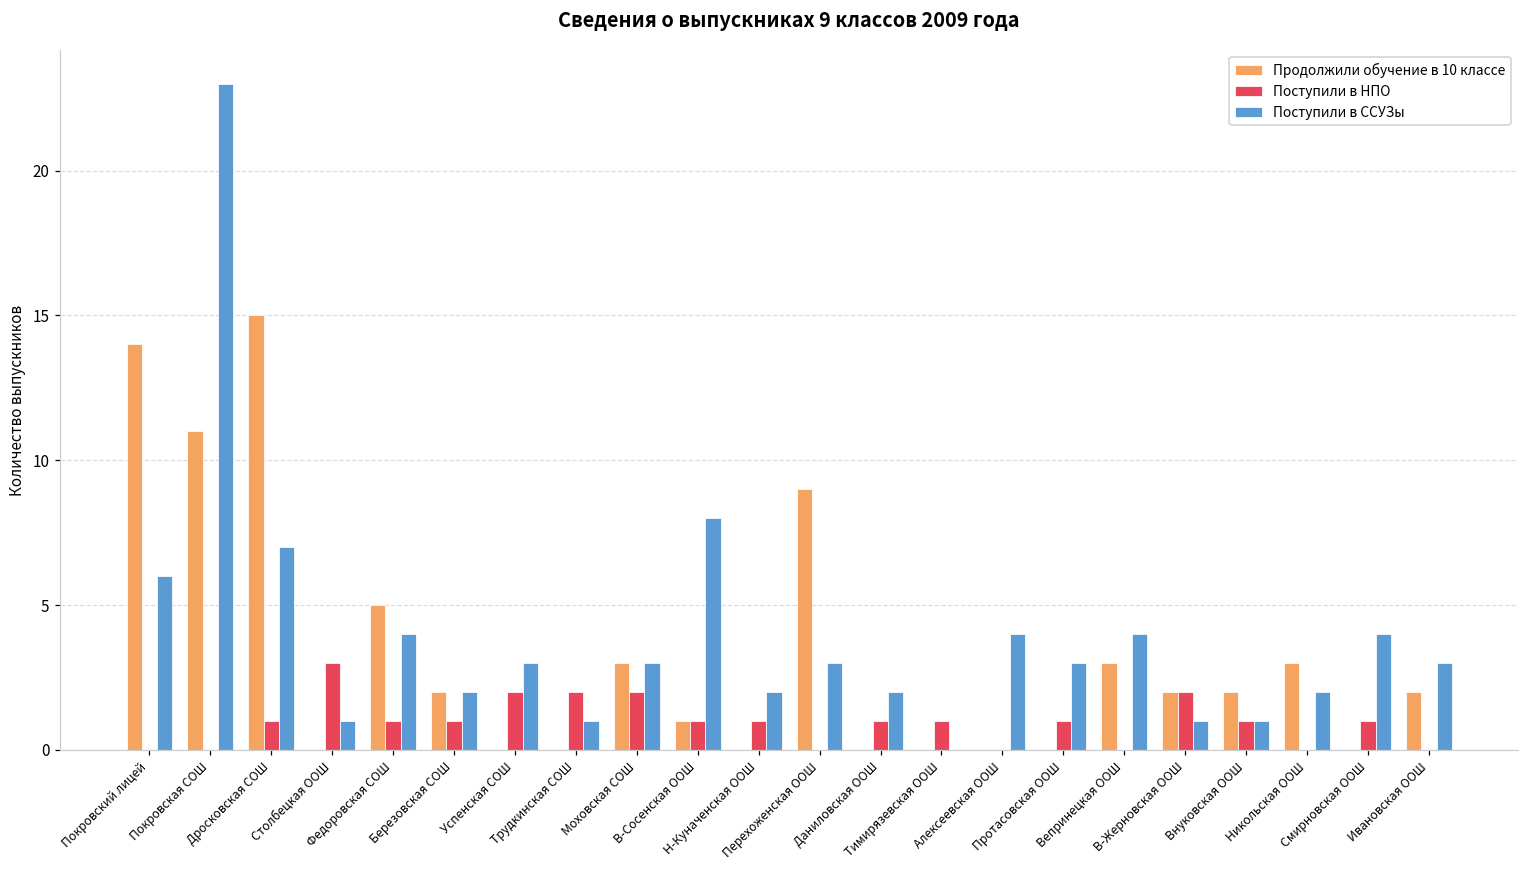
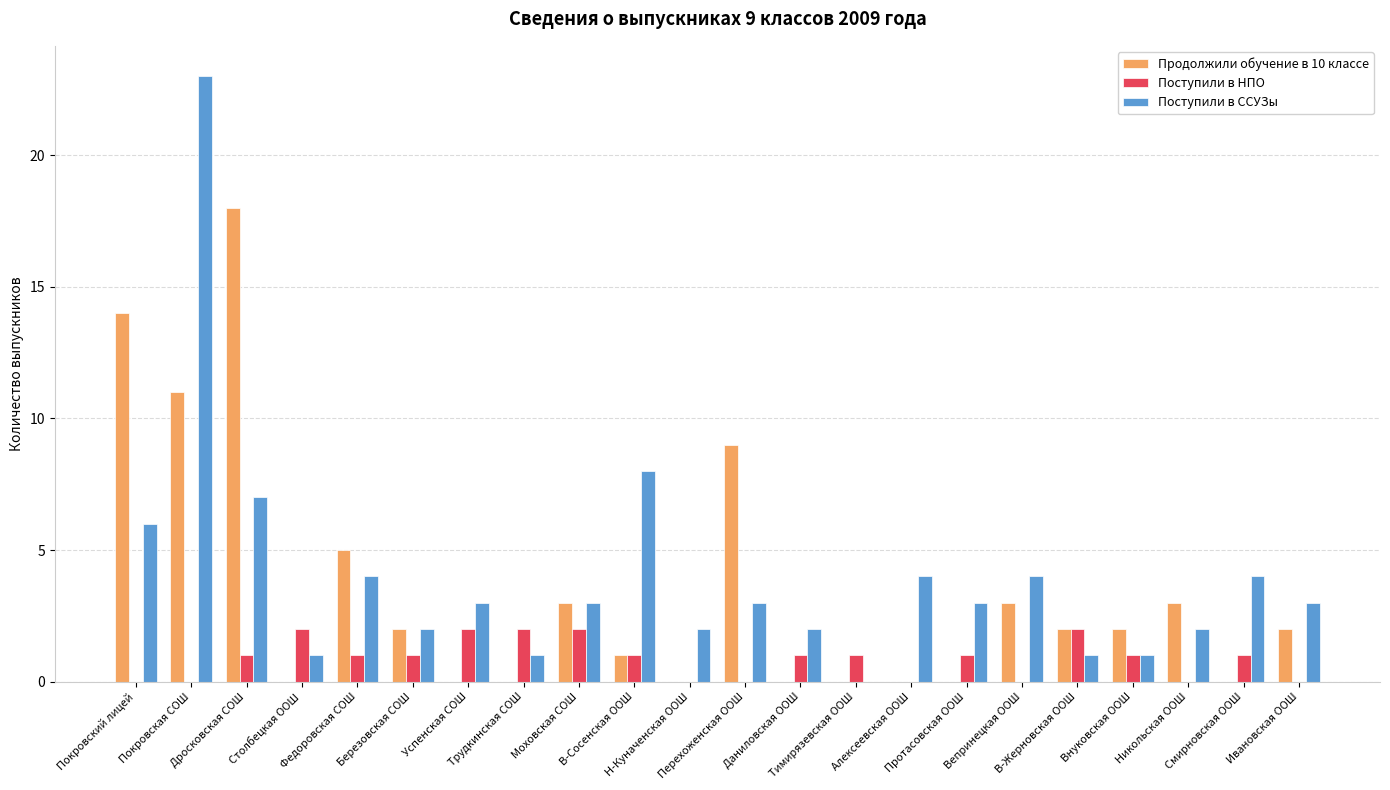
  {
    "Продолжили обучение в 10 классе": {
      "Покровский лицей": 14,
      "Покровская СОШ": 11,
-     "Дросковская СОШ": 15,
+     "Дросковская СОШ": 18,
      "Столбецкая ООШ": 0,
      "Федоровская СОШ": 5,
      "Березовская СОШ": 2,
      "Успенская СОШ": 0,
      "Трудкинская СОШ": 0,
      "Моховская СОШ": 3,
      "В-Сосенская ООШ": 1,
      "Н-Куначенская ООШ": 0,
      "Перехоженская ООШ": 9,
      "Даниловская ООШ": 0,
      "Тимирязевская ООШ": 0,
      "Алексеевская ООШ": 0,
      "Протасовская ООШ": 0,
      "Вепринецкая ООШ": 3,
      "В-Жерновская ООШ": 2,
      "Внуковская ООШ": 2,
      "Никольская ООШ": 3,
      "Смирновская ООШ": 0,
      "Ивановская ООШ": 2
    },
    "Поступили в НПО": {
      "Покровский лицей": 0,
      "Покровская СОШ": 0,
      "Дросковская СОШ": 1,
-     "Столбецкая ООШ": 3,
+     "Столбецкая ООШ": 2,
      "Федоровская СОШ": 1,
      "Березовская СОШ": 1,
      "Успенская СОШ": 2,
      "Трудкинская СОШ": 2,
      "Моховская СОШ": 2,
      "В-Сосенская ООШ": 1,
-     "Н-Куначенская ООШ": 1,
+     "Н-Куначенская ООШ": 0,
      "Перехоженская ООШ": 0,
      "Даниловская ООШ": 1,
      "Тимирязевская ООШ": 1,
      "Алексеевская ООШ": 0,
      "Протасовская ООШ": 1,
      "Вепринецкая ООШ": 0,
      "В-Жерновская ООШ": 2,
      "Внуковская ООШ": 1,
      "Никольская ООШ": 0,
      "Смирновская ООШ": 1,
      "Ивановская ООШ": 0
    },
    "Поступили в ССУЗы": {
      "Покровский лицей": 6,
      "Покровская СОШ": 23,
      "Дросковская СОШ": 7,
      "Столбецкая ООШ": 1,
      "Федоровская СОШ": 4,
      "Березовская СОШ": 2,
      "Успенская СОШ": 3,
      "Трудкинская СОШ": 1,
      "Моховская СОШ": 3,
      "В-Сосенская ООШ": 8,
      "Н-Куначенская ООШ": 2,
      "Перехоженская ООШ": 3,
      "Даниловская ООШ": 2,
      "Тимирязевская ООШ": 0,
      "Алексеевская ООШ": 4,
      "Протасовская ООШ": 3,
      "Вепринецкая ООШ": 4,
      "В-Жерновская ООШ": 1,
      "Внуковская ООШ": 1,
      "Никольская ООШ": 2,
      "Смирновская ООШ": 4,
      "Ивановская ООШ": 3
    }
  }
